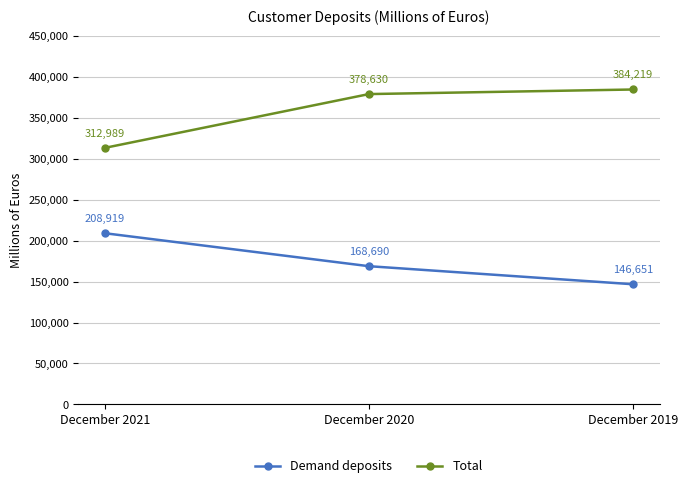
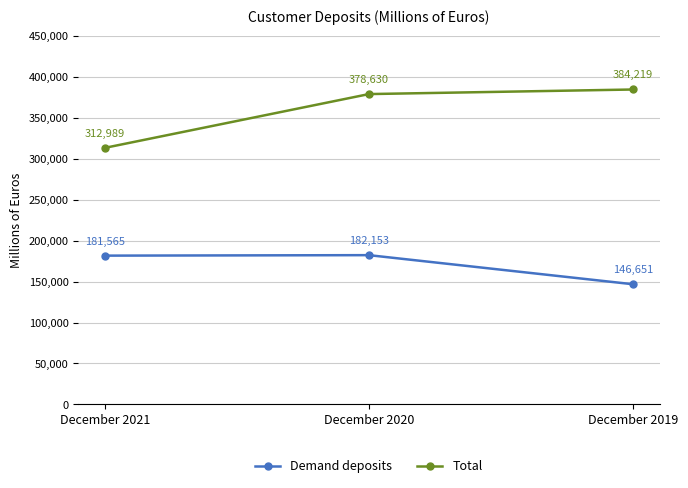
  {
    "Demand deposits": {
-     "December 2021": "208,919",
-     "December 2020": "168,690",
+     "December 2021": "181,565",
+     "December 2020": "182,153",
      "December 2019": "146,651"
    },
    "Total": {
      "December 2021": "312,989",
      "December 2020": "378,630",
      "December 2019": "384,219"
    }
  }
